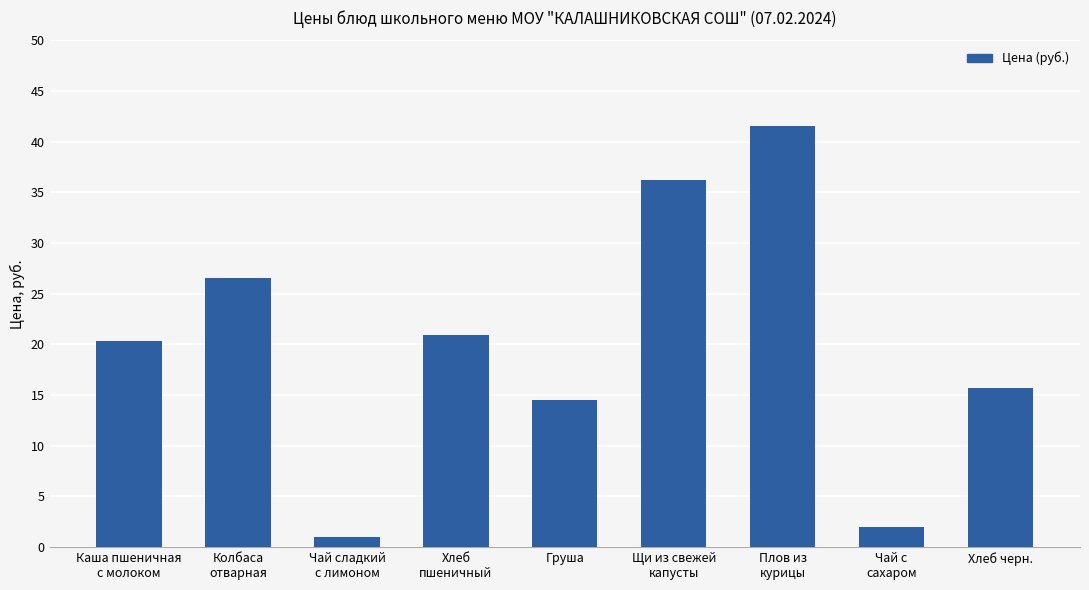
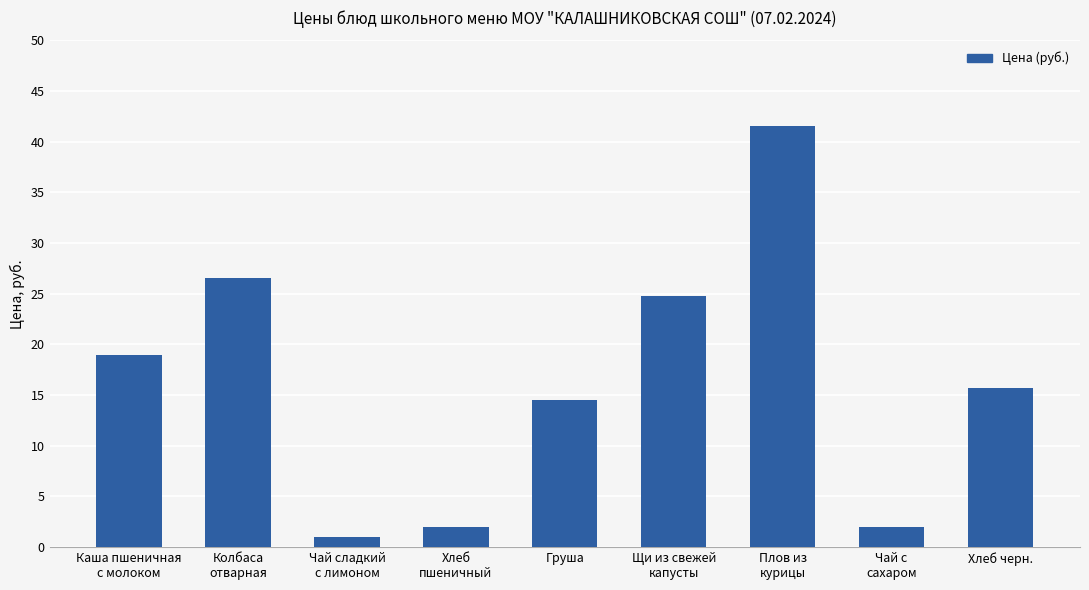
  {
-   "Каша пшеничная с молоком": 20.3,
+   "Каша пшеничная с молоком": 19.0,
    "Колбаса отварная": 26.5,
    "Чай сладкий с лимоном": 1.0,
-   "Хлеб пшеничный": 21.0,
+   "Хлеб пшеничный": 2.0,
    "Груша": 14.5,
-   "Щи из свежей капусты": 36.3,
+   "Щи из свежей капусты": 24.7,
    "Плов из курицы": 41.6,
    "Чай с сахаром": 2.0,
    "Хлеб черн.": 15.7
  }
